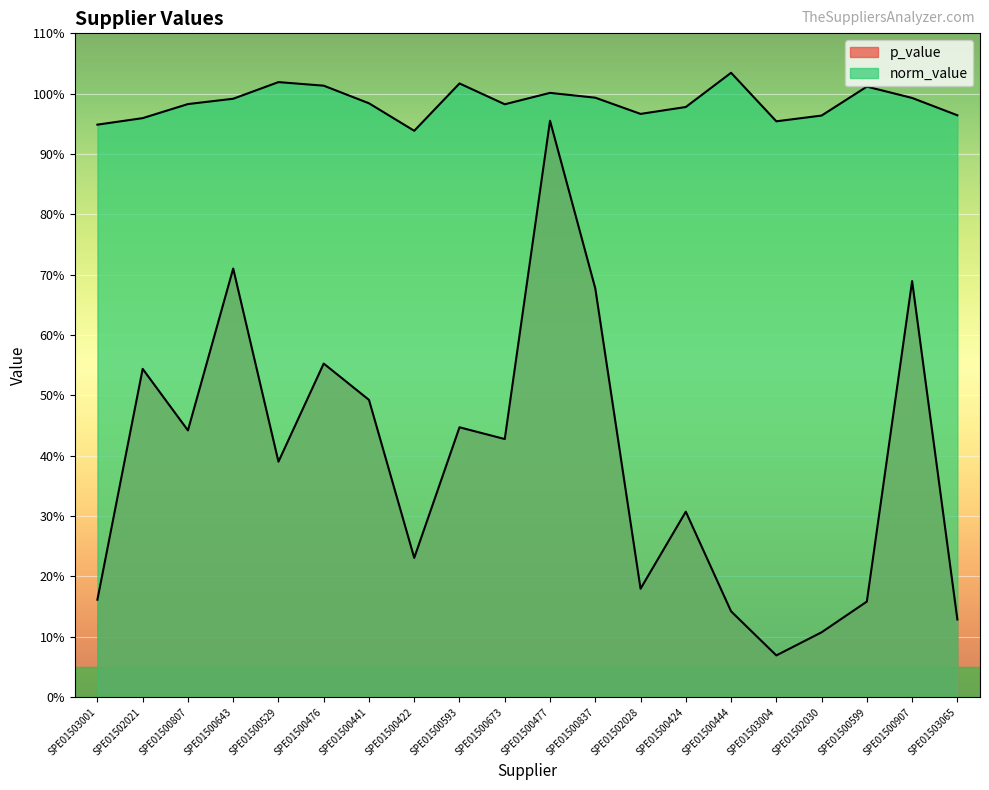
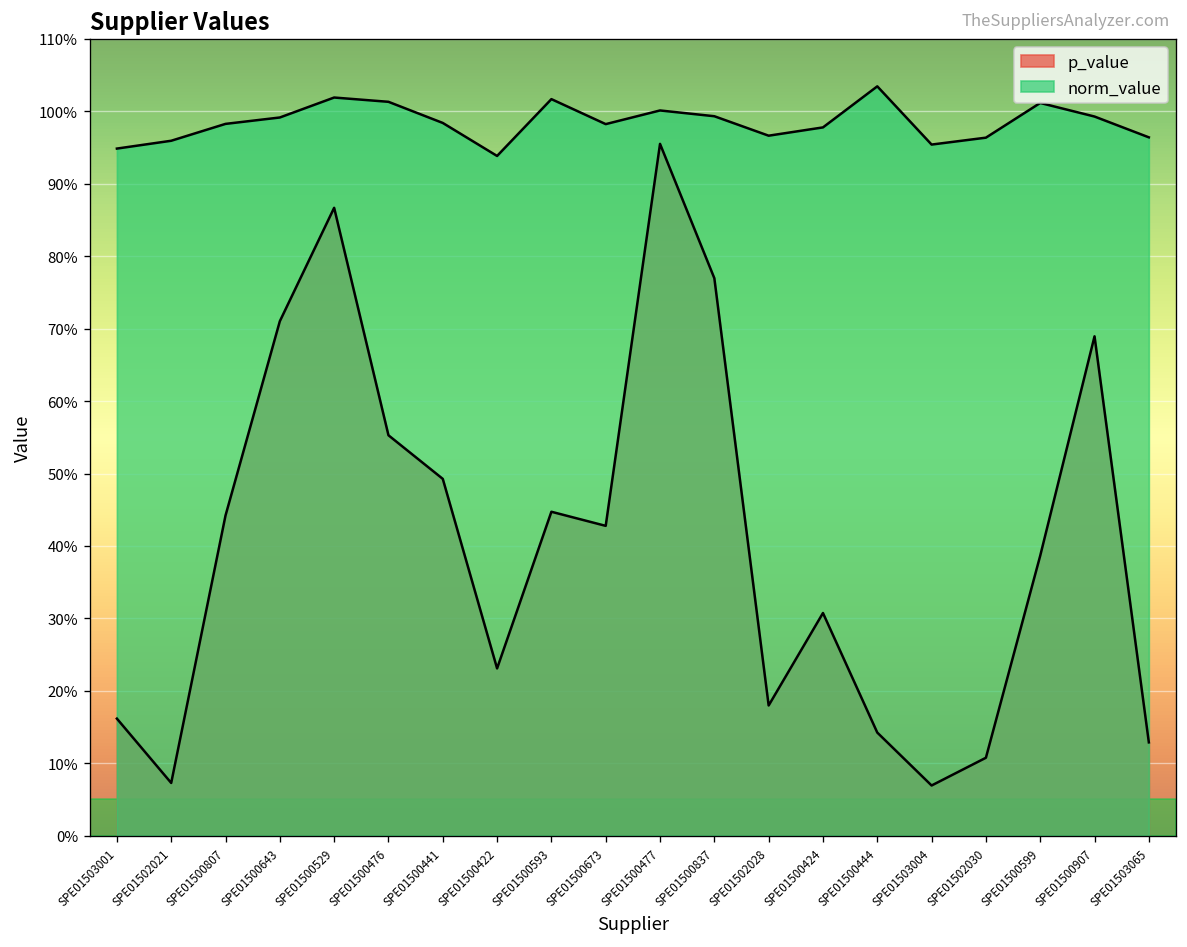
  {
    "p_value": {
      "SPE01503001": "16%",
-     "SPE01502021": "54%",
+     "SPE01502021": "7%",
      "SPE01500807": "44%",
      "SPE01500643": "71%",
-     "SPE01500529": "39%",
+     "SPE01500529": "87%",
      "SPE01500476": "55%",
      "SPE01500441": "49%",
      "SPE01500422": "23%",
      "SPE01500593": "45%",
      "SPE01500673": "43%",
      "SPE01500477": "96%",
-     "SPE01500837": "68%",
+     "SPE01500837": "77%",
      "SPE01502028": "18%",
      "SPE01500424": "31%",
      "SPE01500444": "14%",
      "SPE01503004": "7%",
      "SPE01502030": "11%",
-     "SPE01500599": "16%",
+     "SPE01500599": "39%",
      "SPE01500907": "69%",
      "SPE01503065": "13%"
    },
    "norm_value": {
      "SPE01503001": "95%",
      "SPE01502021": "96%",
      "SPE01500807": "98%",
      "SPE01500643": "99%",
      "SPE01500529": "102%",
      "SPE01500476": "101%",
      "SPE01500441": "98%",
      "SPE01500422": "94%",
      "SPE01500593": "102%",
      "SPE01500673": "98%",
      "SPE01500477": "100%",
      "SPE01500837": "99%",
      "SPE01502028": "97%",
      "SPE01500424": "98%",
      "SPE01500444": "103%",
      "SPE01503004": "95%",
      "SPE01502030": "96%",
      "SPE01500599": "101%",
      "SPE01500907": "99%",
      "SPE01503065": "96%"
    }
  }
